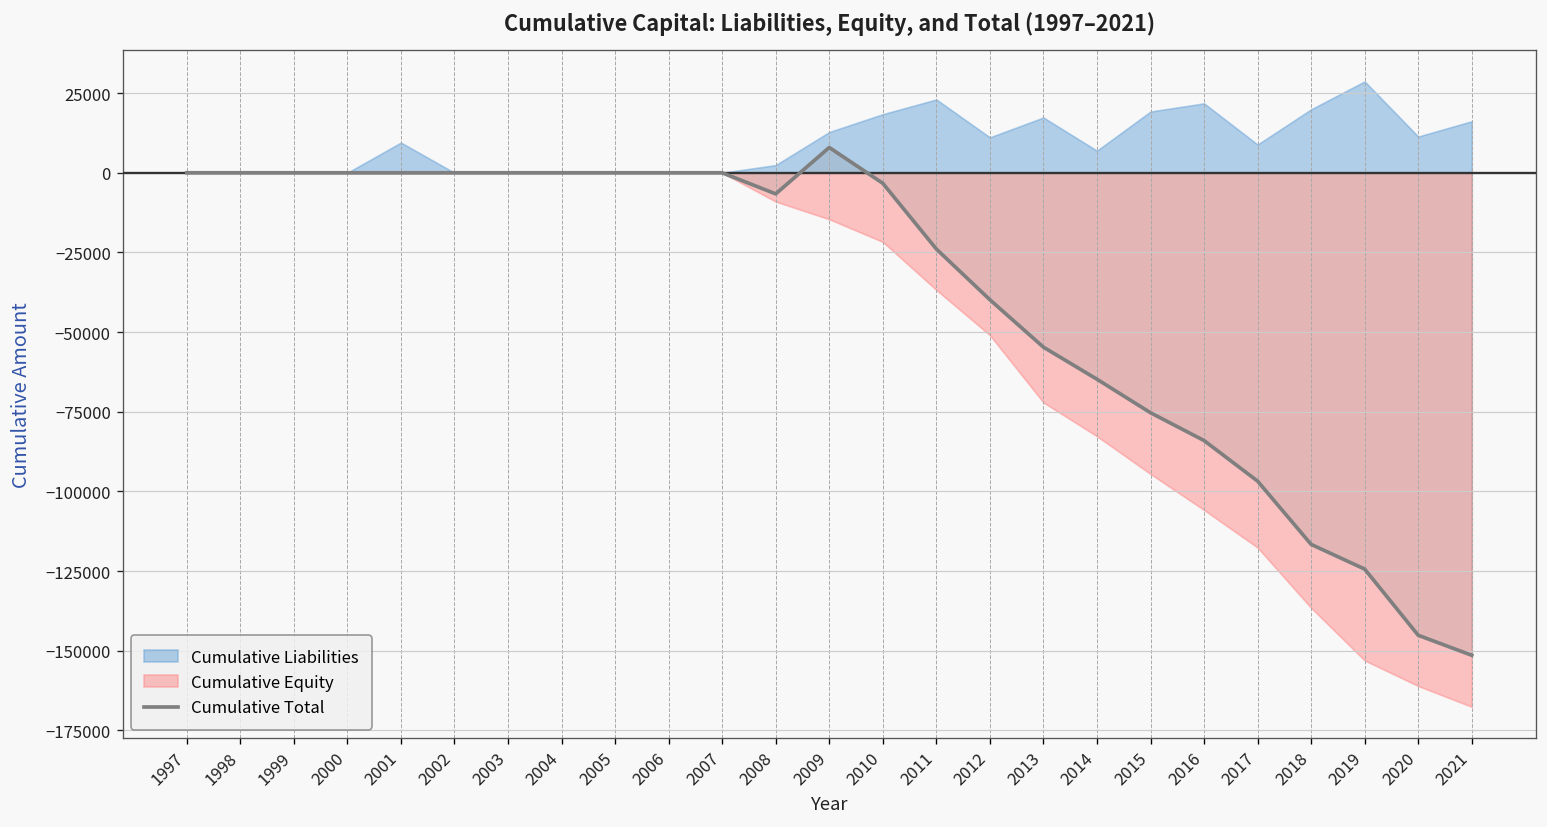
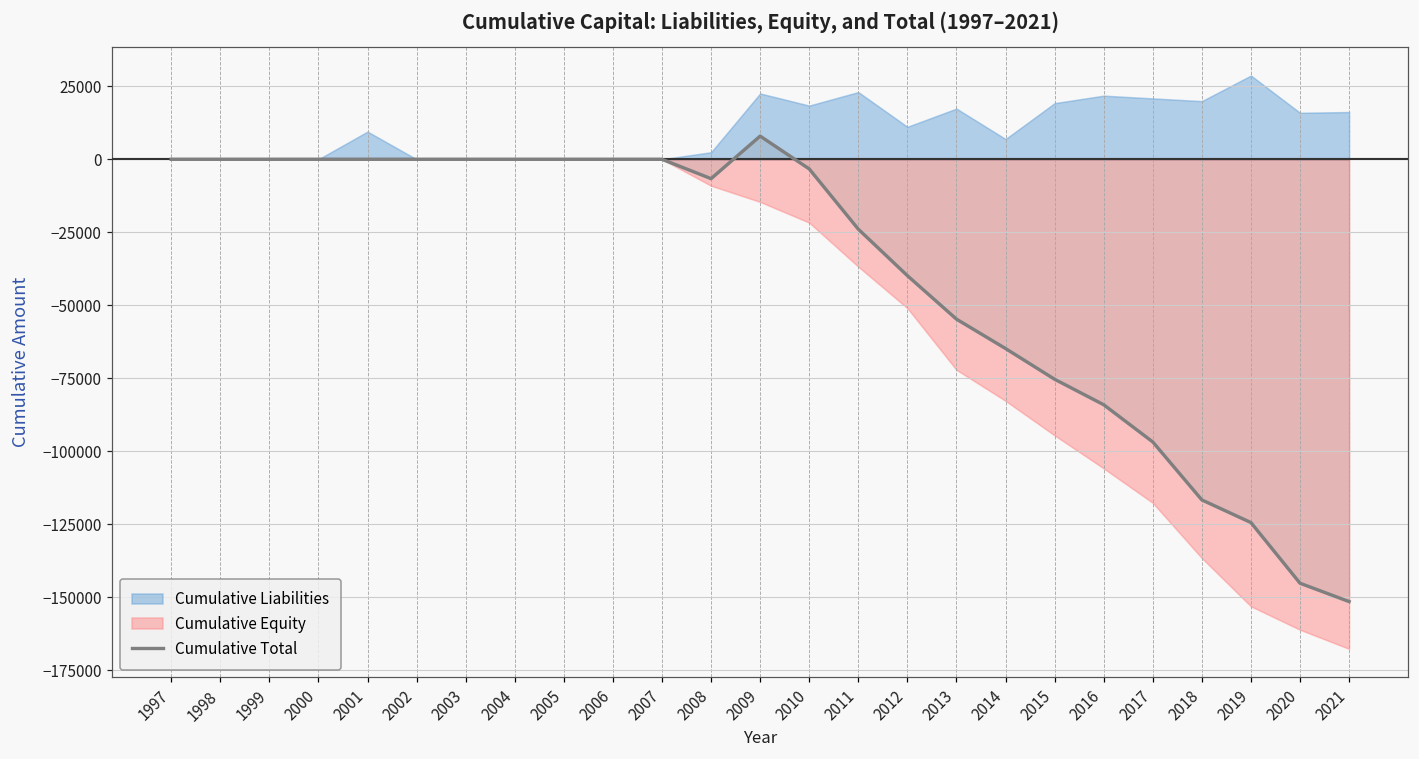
  {
    "Cumulative Liabilities": {
      "2001": 9000,
      "2008": 2000,
-     "2009": 13000,
+     "2009": 23000,
      "2010": 18000,
      "2011": 23000,
      "2012": 11000,
      "2013": 17000,
      "2014": 7000,
      "2015": 19000,
      "2016": 22000,
-     "2017": 9000,
+     "2017": 21000,
      "2018": 20000,
      "2019": 29000,
-     "2020": 11000,
+     "2020": 16000,
      "2021": 16000
    }
  }
